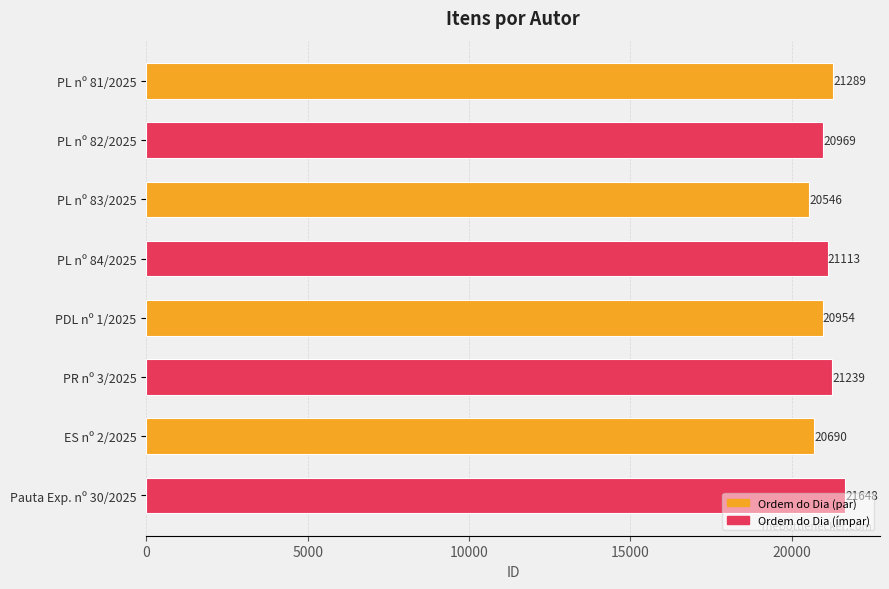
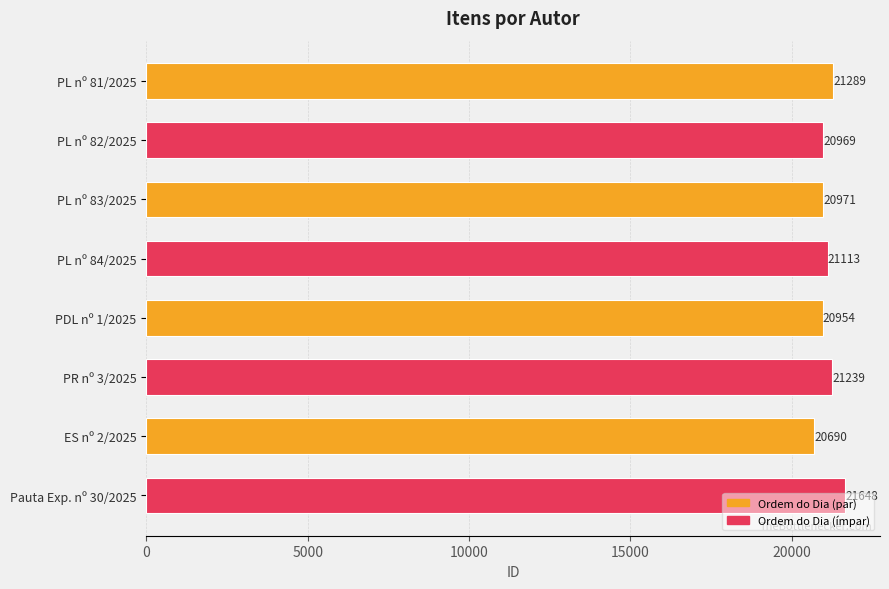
  {
    "PL nº 81/2025": 21289,
    "PL nº 82/2025": 20969,
-   "PL nº 83/2025": 20546,
+   "PL nº 83/2025": 20971,
    "PL nº 84/2025": 21113,
    "PDL nº 1/2025": 20954,
    "PR nº 3/2025": 21239,
    "ES nº 2/2025": 20690
  }
